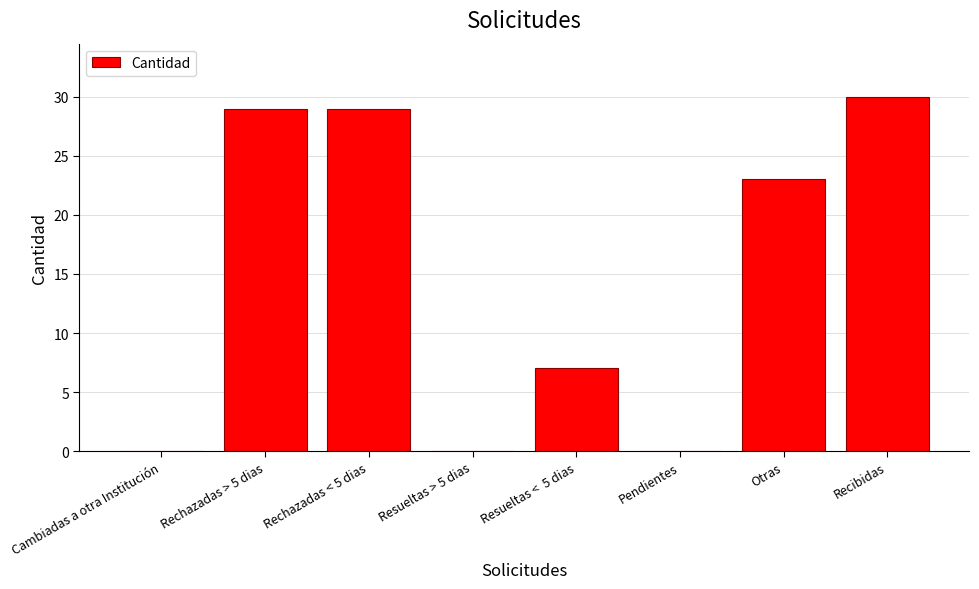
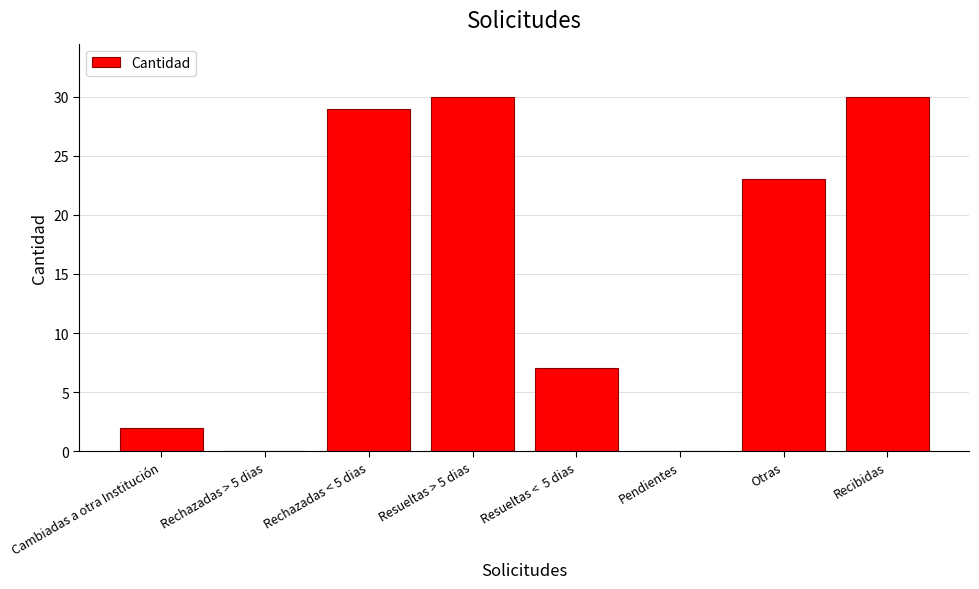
  {
-   "Cambiadas a otra Institución": 0,
-   "Rechazadas > 5 dias": 29,
+   "Cambiadas a otra Institución": 2,
+   "Rechazadas > 5 dias": 0,
    "Rechazadas < 5 dias": 29,
-   "Resueltas > 5 dias": 0,
+   "Resueltas > 5 dias": 30,
    "Resueltas < 5 dias": 7,
    "Pendientes": 0,
    "Otras": 23,
    "Recibidas": 30
  }
